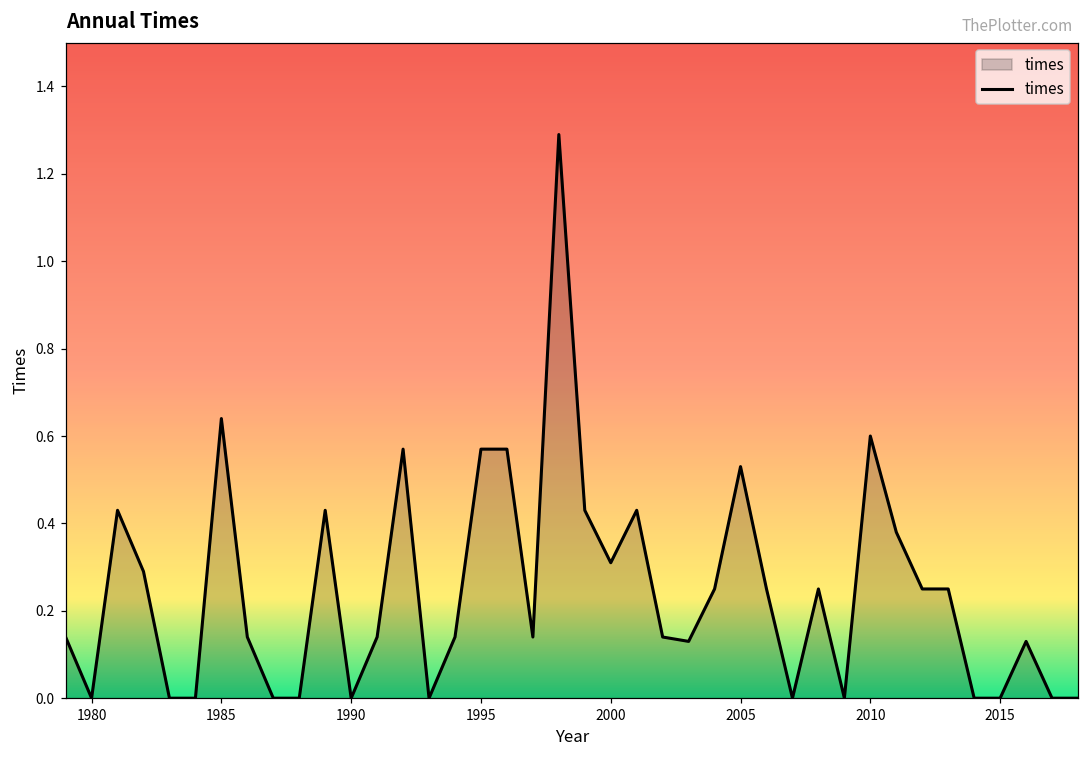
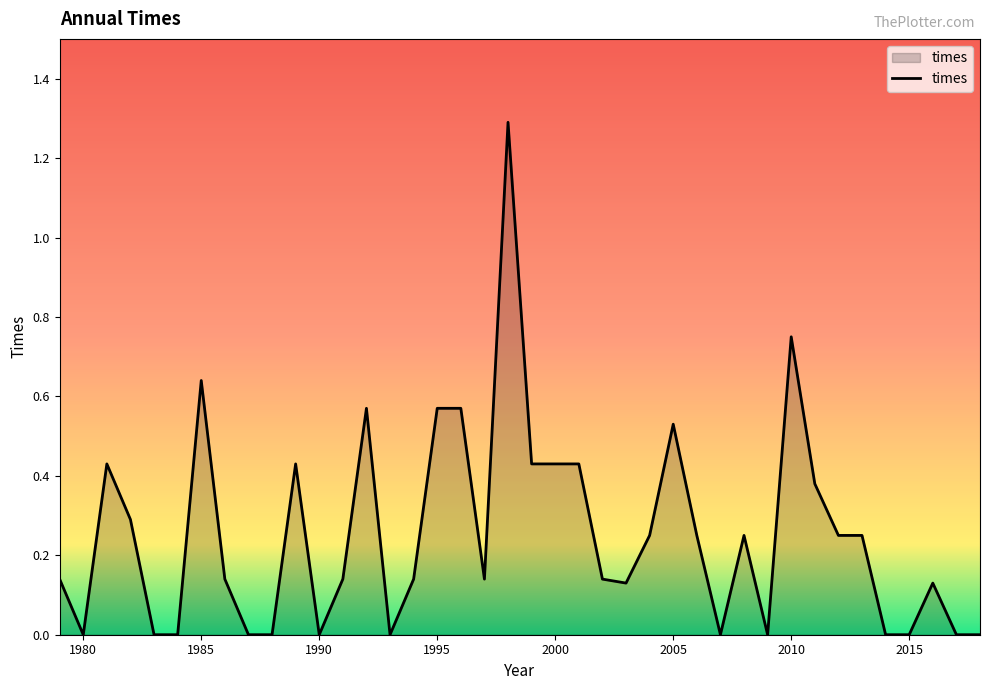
  {
    "1980": 0.00,
    "1985": 0.64,
    "1990": 0.00,
    "1995": 0.57,
-   "2000": 0.31,
+   "2000": 0.43,
    "2005": 0.53,
-   "2010": 0.60,
+   "2010": 0.75,
    "2015": 0.00
  }
